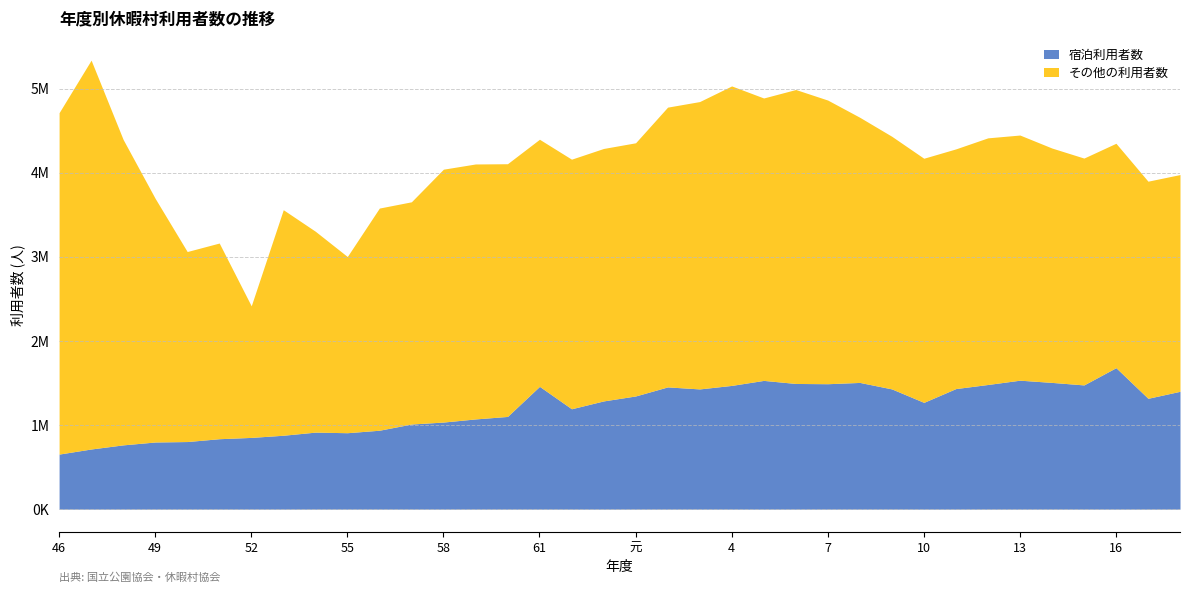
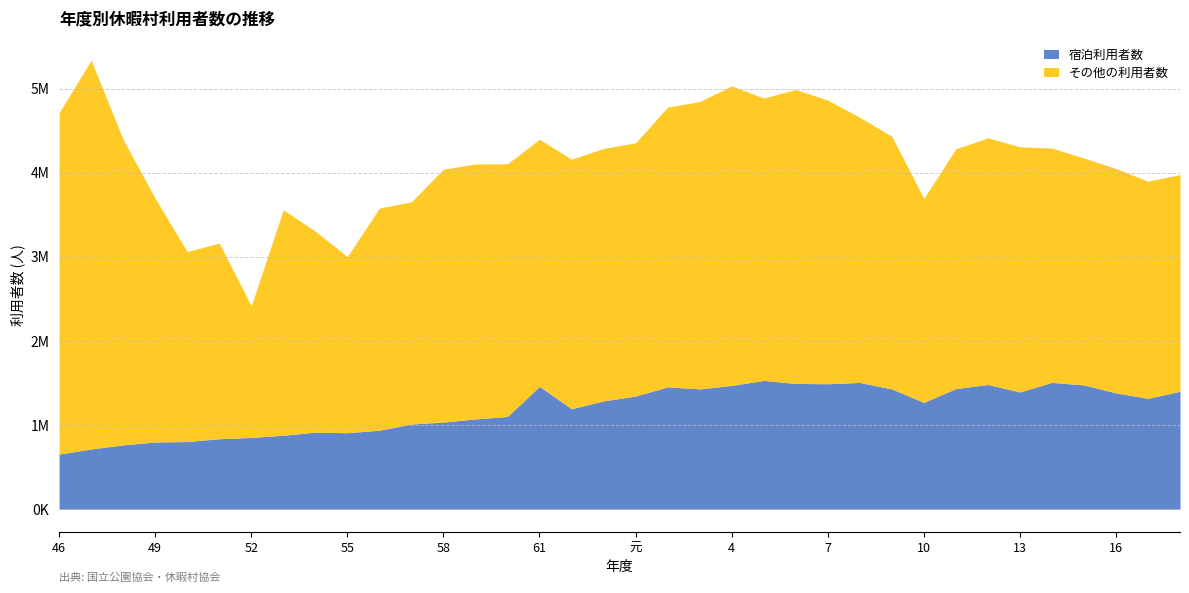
  {
    "宿泊利用者数": {
      "46": 700000,
      "49": 800000,
      "52": 900000,
      "55": 900000,
      "58": 1000000,
      "61": 1500000,
      "元": 1300000,
      "4": 1500000,
      "7": 1500000,
      "10": 1300000,
-     "13": 1500000,
-     "16": 1700000
+     "13": 1400000,
+     "16": 1400000
    },
    "その他の利用者数": {
      "46": 4100000,
      "49": 2900000,
      "52": 1600000,
      "55": 2100000,
      "58": 3000000,
      "61": 2900000,
      "元": 3000000,
      "4": 3600000,
      "7": 3400000,
-     "10": 2900000,
+     "10": 2400000,
      "13": 2900000,
      "16": 2700000
    }
  }
